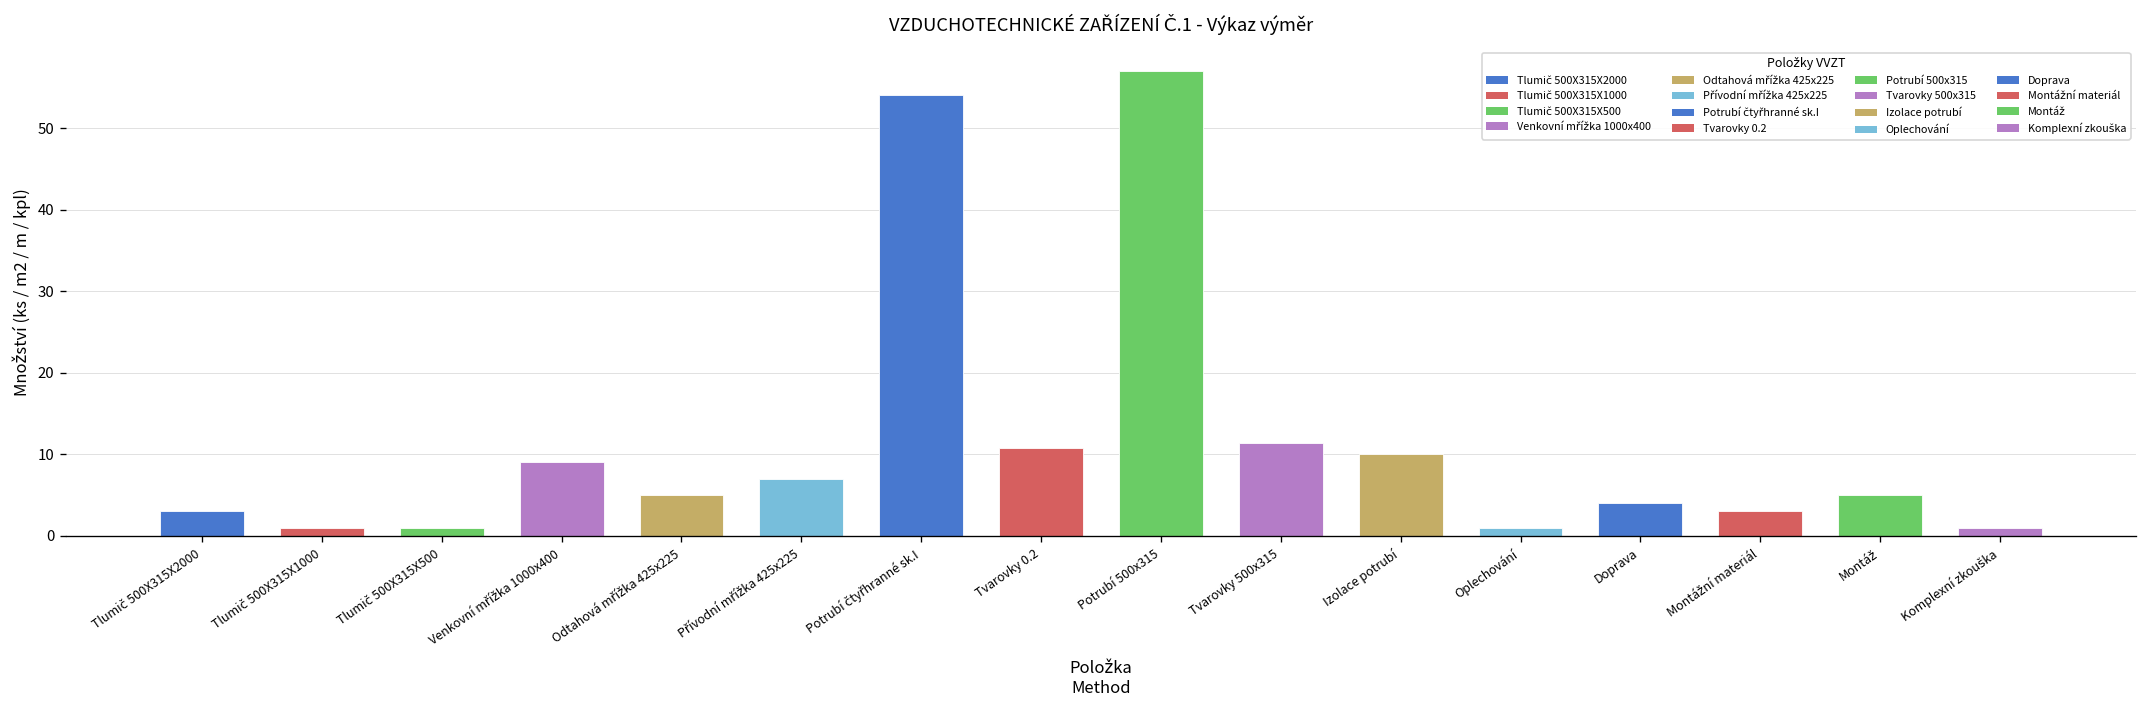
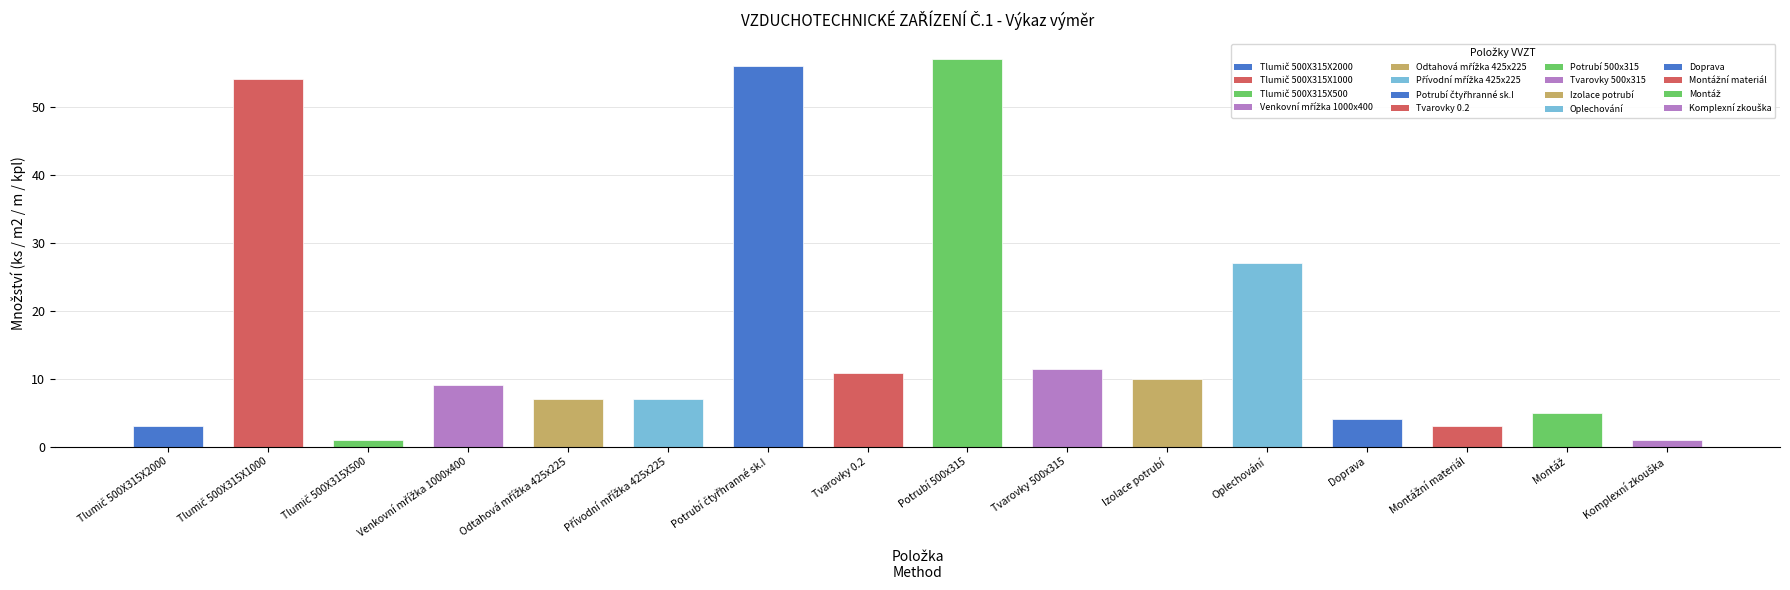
  {
    "Tlumič 500X315X2000": 3,
-   "Tlumič 500X315X1000": 1,
+   "Tlumič 500X315X1000": 54,
    "Tlumič 500X315X500": 1,
    "Venkovní mřížka 1000x400": 9,
-   "Odtahová mřížka 425x225": 5,
+   "Odtahová mřížka 425x225": 7,
    "Přívodní mřížka 425x225": 7,
-   "Potrubí čtyřhranné sk.I": 54,
+   "Potrubí čtyřhranné sk.I": 56,
    "Tvarovky 0.2": 11,
    "Potrubí 500x315": 57,
    "Tvarovky 500x315": 11,
    "Izolace potrubí": 10,
-   "Oplechování": 1,
+   "Oplechování": 27,
    "Doprava": 4,
    "Montážní materiál": 3,
    "Montáž": 5,
    "Komplexní zkouška": 1
  }
